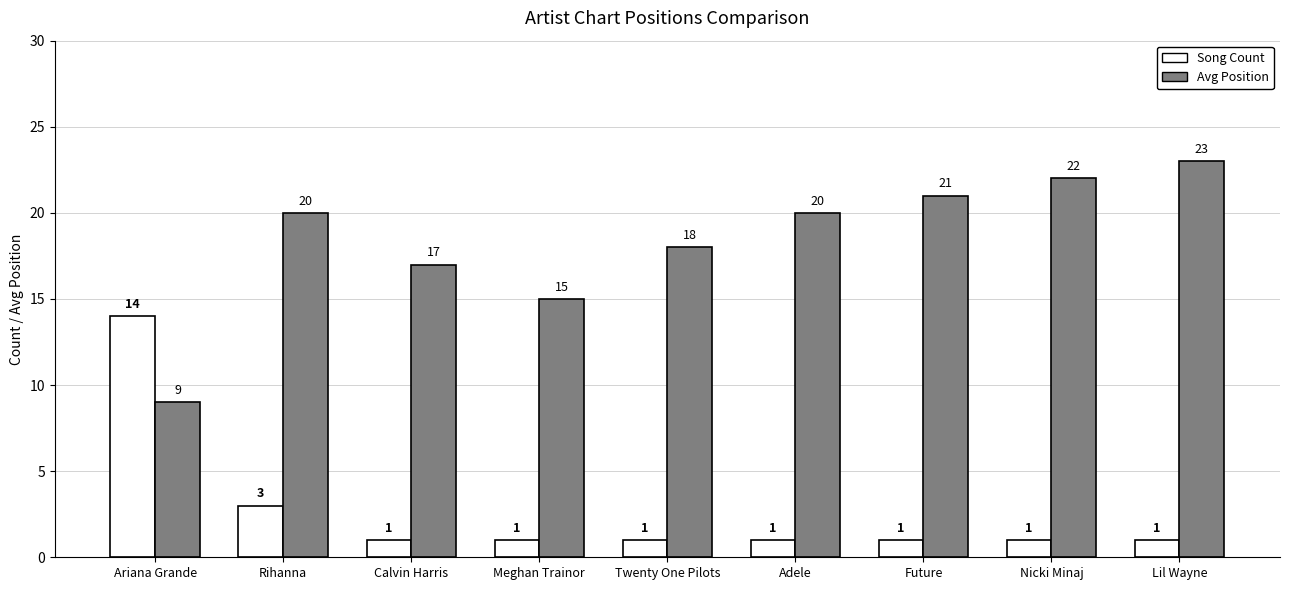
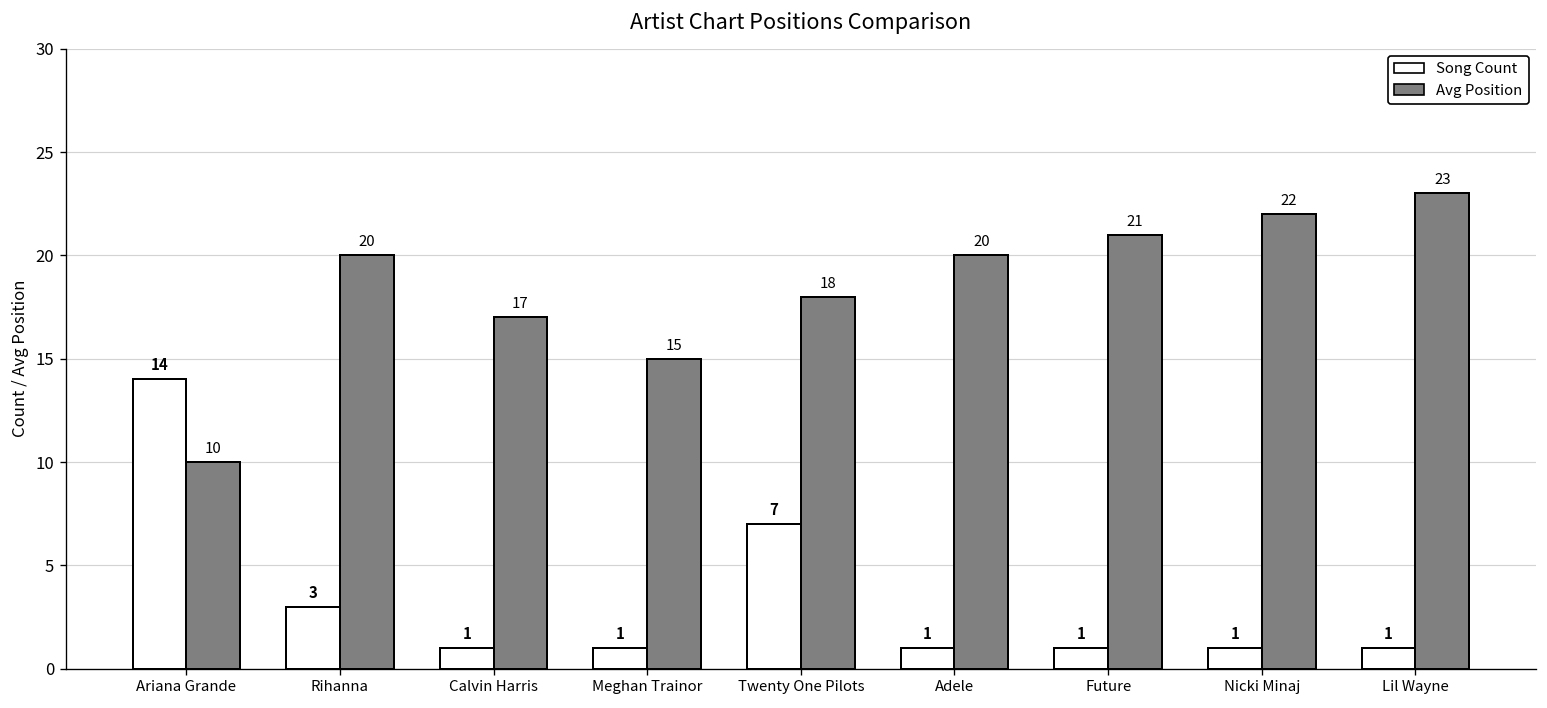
  {
    "Song Count": {
      "Ariana Grande": 14,
      "Rihanna": 3,
      "Calvin Harris": 1,
      "Meghan Trainor": 1,
-     "Twenty One Pilots": 1,
+     "Twenty One Pilots": 7,
      "Adele": 1,
      "Future": 1,
      "Nicki Minaj": 1,
      "Lil Wayne": 1
    },
    "Avg Position": {
-     "Ariana Grande": 9,
+     "Ariana Grande": 10,
      "Rihanna": 20,
      "Calvin Harris": 17,
      "Meghan Trainor": 15,
      "Twenty One Pilots": 18,
      "Adele": 20,
      "Future": 21,
      "Nicki Minaj": 22,
      "Lil Wayne": 23
    }
  }
